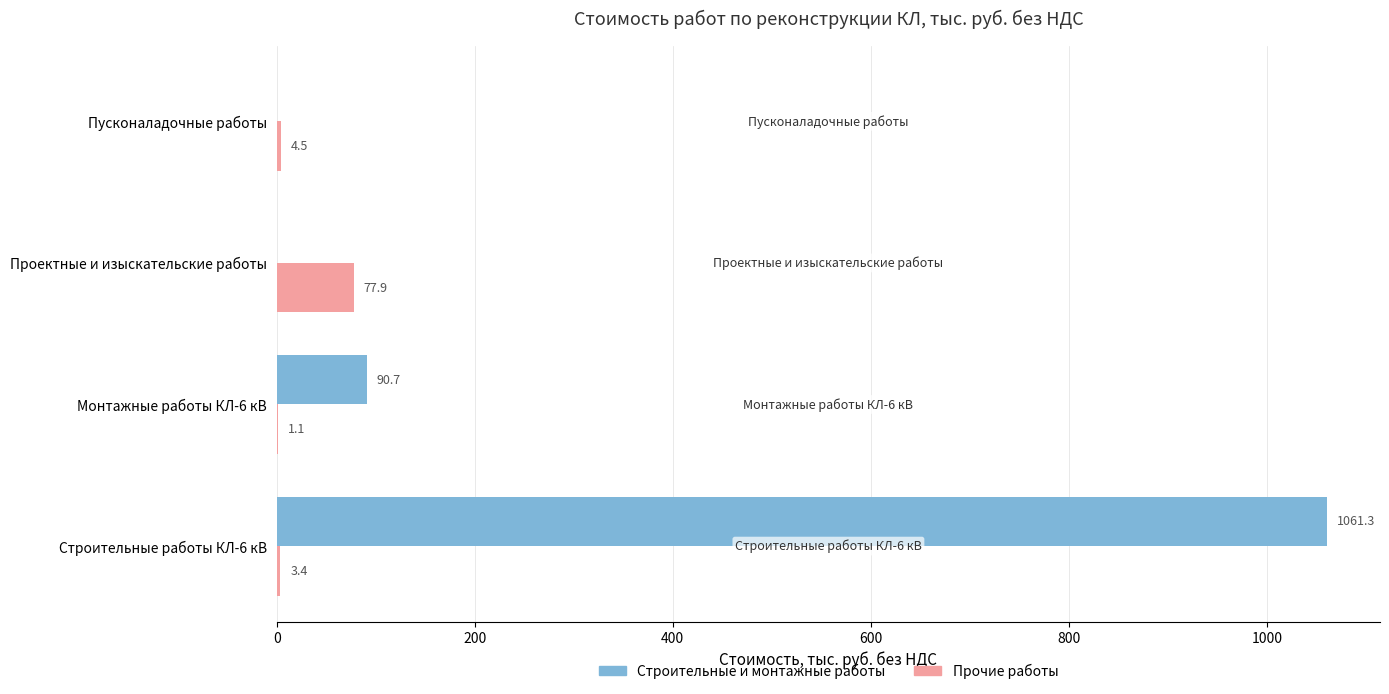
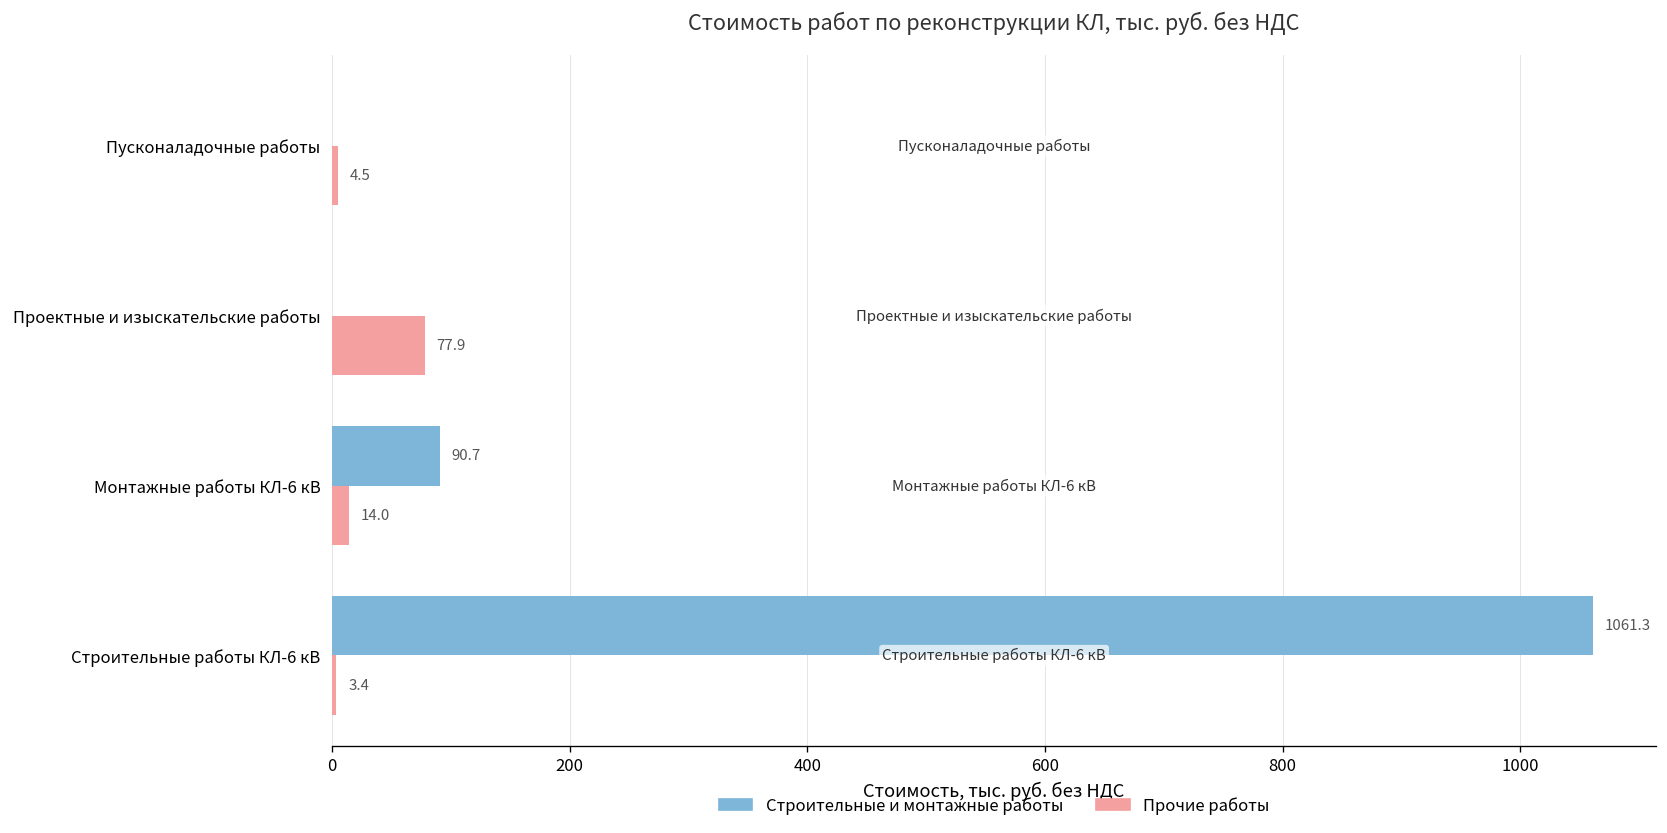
  {
    "Строительные и монтажные работы": {
      "Монтажные работы КЛ-6 кВ": 90.7,
      "Строительные работы КЛ-6 кВ": 1061.3
    },
    "Прочие работы": {
      "Пусконаладочные работы": 4.5,
      "Проектные и изыскательские работы": 77.9,
-     "Монтажные работы КЛ-6 кВ": 1.1,
+     "Монтажные работы КЛ-6 кВ": 14.0,
      "Строительные работы КЛ-6 кВ": 3.4
    }
  }
